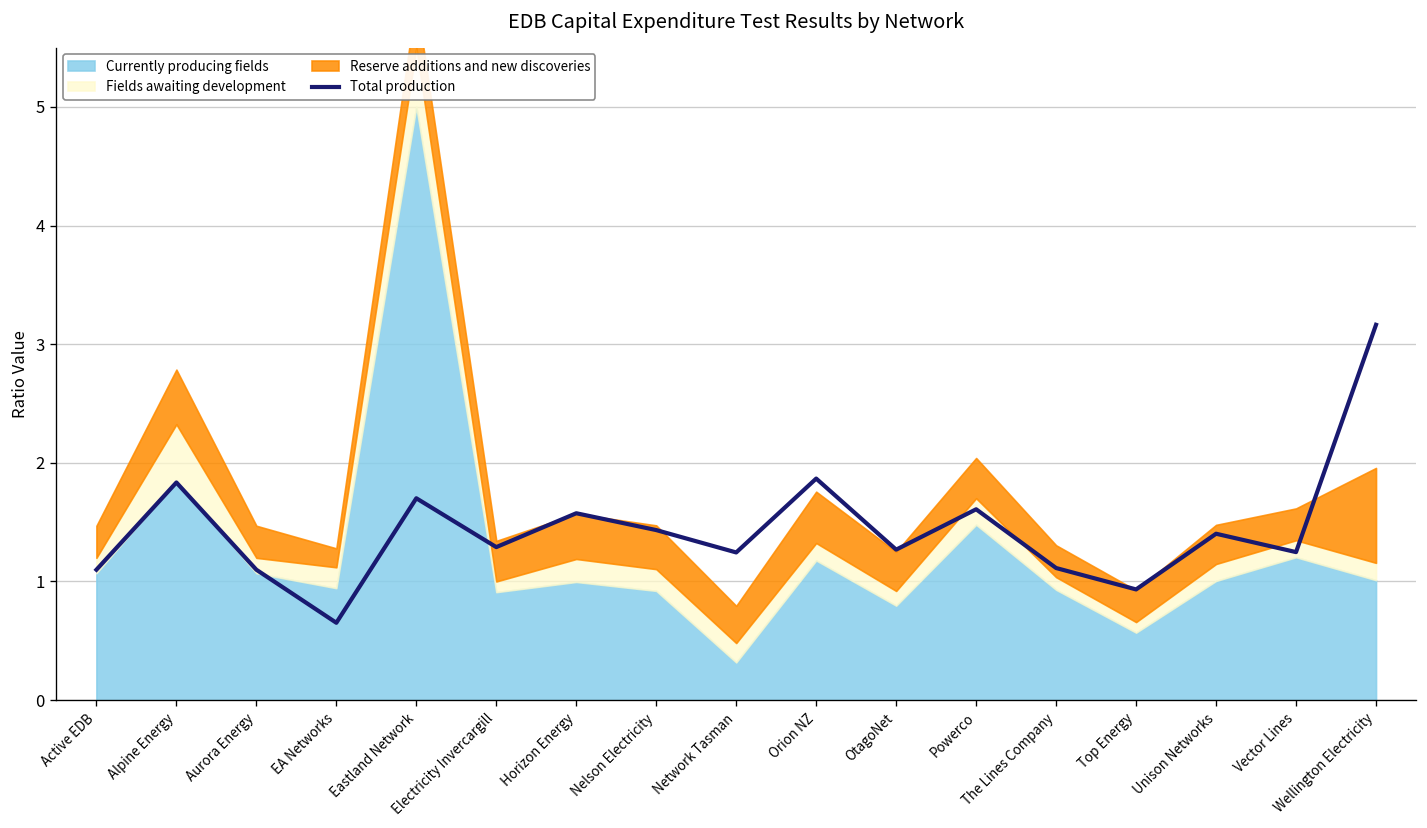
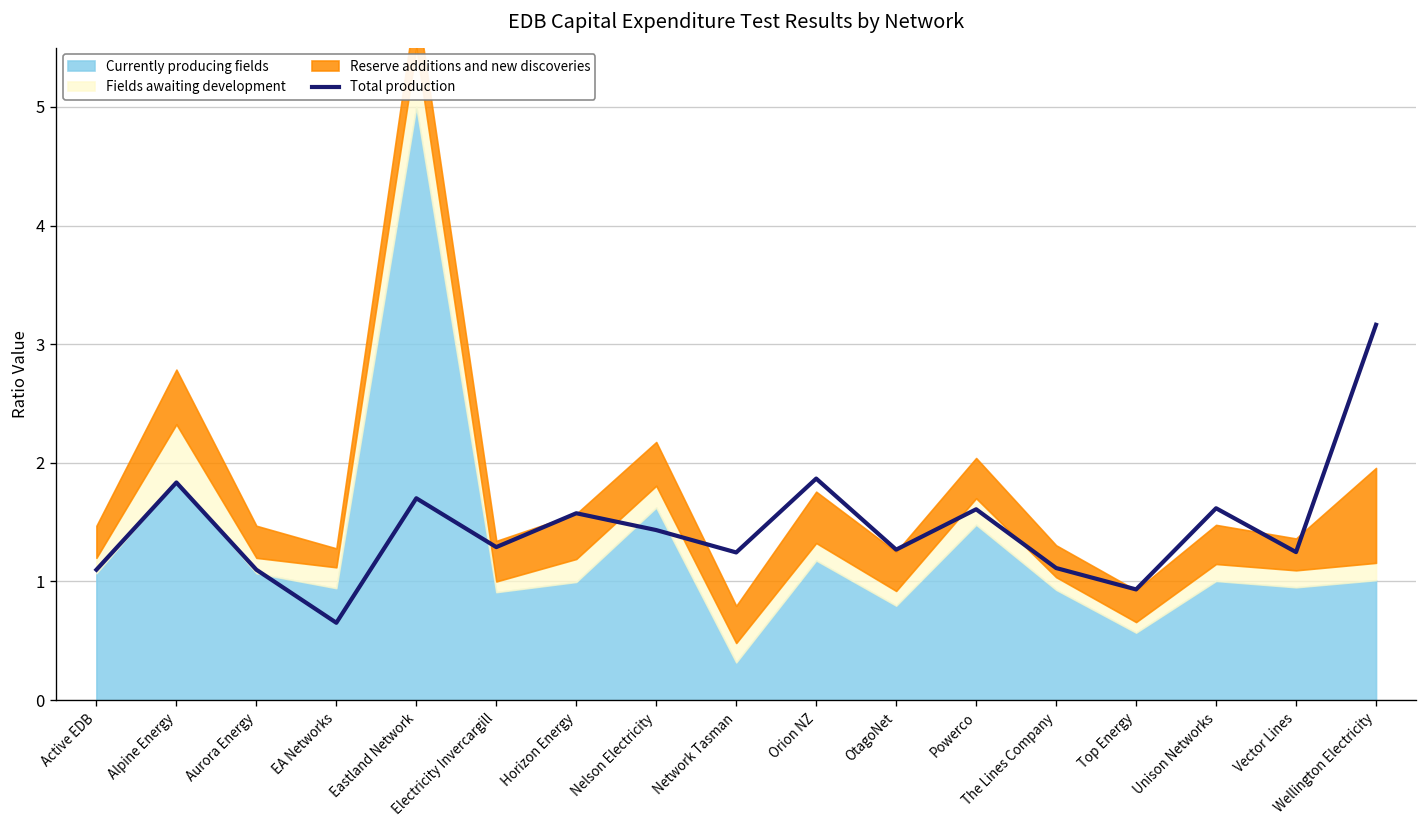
  {
    "Total production": {
      "Active EDB": 1.1,
      "Aurora Energy": 1.1,
      "EA Networks": 0.7,
      "Eastland Network": 1.7,
      "Electricity Invercargill": 1.3,
      "Nelson Electricity": 1.4,
      "Network Tasman": 1.2,
      "Orion NZ": 1.9,
      "Powerco": 1.6,
      "The Lines Company": 1.1,
-     "Unison Networks": 1.4,
+     "Unison Networks": 1.6,
      "Vector Lines": 1.2,
      "Wellington Electricity": 3.2
    },
    "Currently producing fields": {
      "Active EDB": 1.1,
      "Aurora Energy": 1.1,
      "EA Networks": 0.9,
      "Eastland Network": 5.0,
      "Electricity Invercargill": 0.9,
      "Horizon Energy": 1.0,
-     "Nelson Electricity": 0.9,
+     "Nelson Electricity": 1.6,
      "Network Tasman": 0.3,
      "Orion NZ": 1.2,
      "OtagoNet": 0.8,
      "Powerco": 1.5,
      "The Lines Company": 0.9,
      "Top Energy": 0.6,
      "Unison Networks": 1.0,
-     "Vector Lines": 1.2,
+     "Vector Lines": 1.0,
      "Wellington Electricity": 1.0
    },
    "Fields awaiting development": {
      "Active EDB": 0.1,
      "Alpine Energy": 0.5,
      "Aurora Energy": 0.1,
      "EA Networks": 0.2,
      "Eastland Network": 0.5,
      "Electricity Invercargill": 0.1,
      "Horizon Energy": 0.2,
      "Nelson Electricity": 0.2,
      "Network Tasman": 0.2,
      "Orion NZ": 0.1,
      "OtagoNet": 0.1,
      "Powerco": 0.2,
      "The Lines Company": 0.1,
      "Top Energy": 0.1,
      "Unison Networks": 0.1,
      "Vector Lines": 0.1,
      "Wellington Electricity": 0.1
    },
    "Reserve additions and new discoveries": {
      "Active EDB": 0.3,
      "Alpine Energy": 0.5,
      "Aurora Energy": 0.3,
      "EA Networks": 0.2,
      "Electricity Invercargill": 0.3,
      "Nelson Electricity": 0.4,
      "Network Tasman": 0.3,
      "Orion NZ": 0.4,
      "Powerco": 0.3,
      "The Lines Company": 0.3,
      "Unison Networks": 0.3,
      "Vector Lines": 0.3,
      "Wellington Electricity": 0.8
    }
  }
